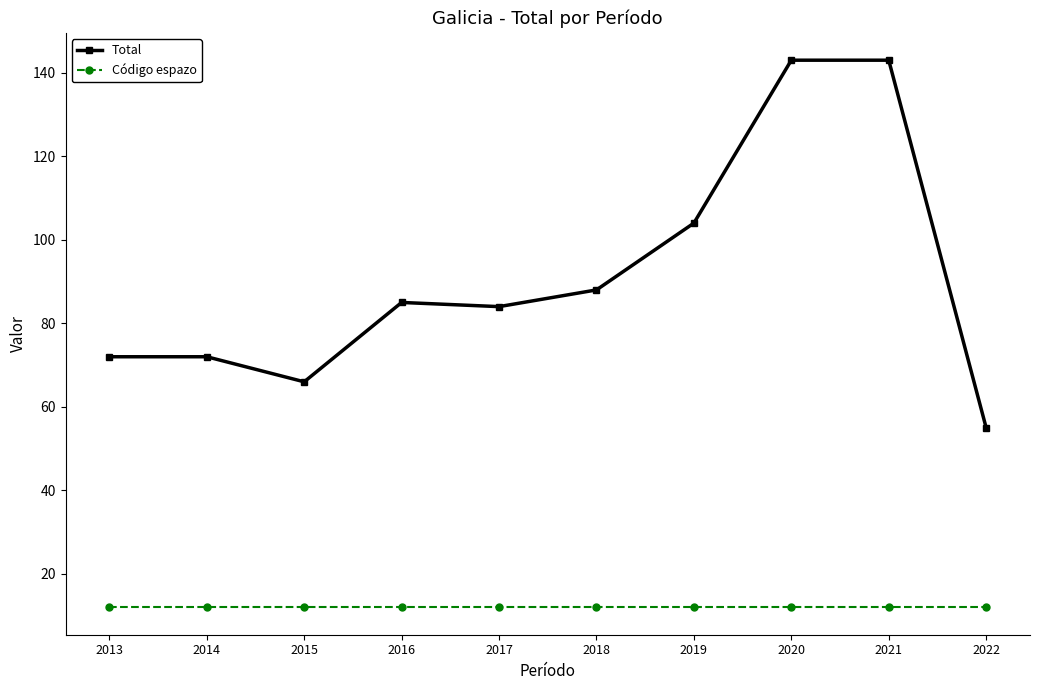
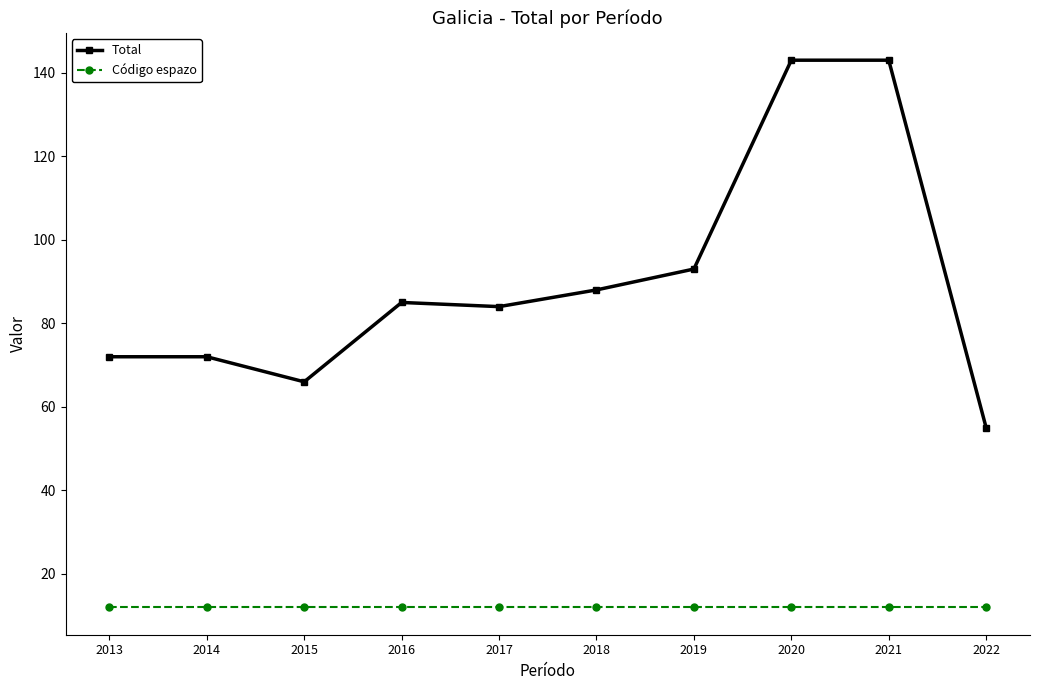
  {
    "Total": {
      "2013": 72,
      "2014": 72,
      "2015": 66,
      "2016": 85,
      "2017": 84,
      "2018": 88,
-     "2019": 104,
+     "2019": 93,
      "2020": 143,
      "2021": 143,
      "2022": 55
    },
    "Código espazo": {
      "2013": 12,
      "2014": 12,
      "2015": 12,
      "2016": 12,
      "2017": 12,
      "2018": 12,
      "2019": 12,
      "2020": 12,
      "2021": 12,
      "2022": 12
    }
  }
